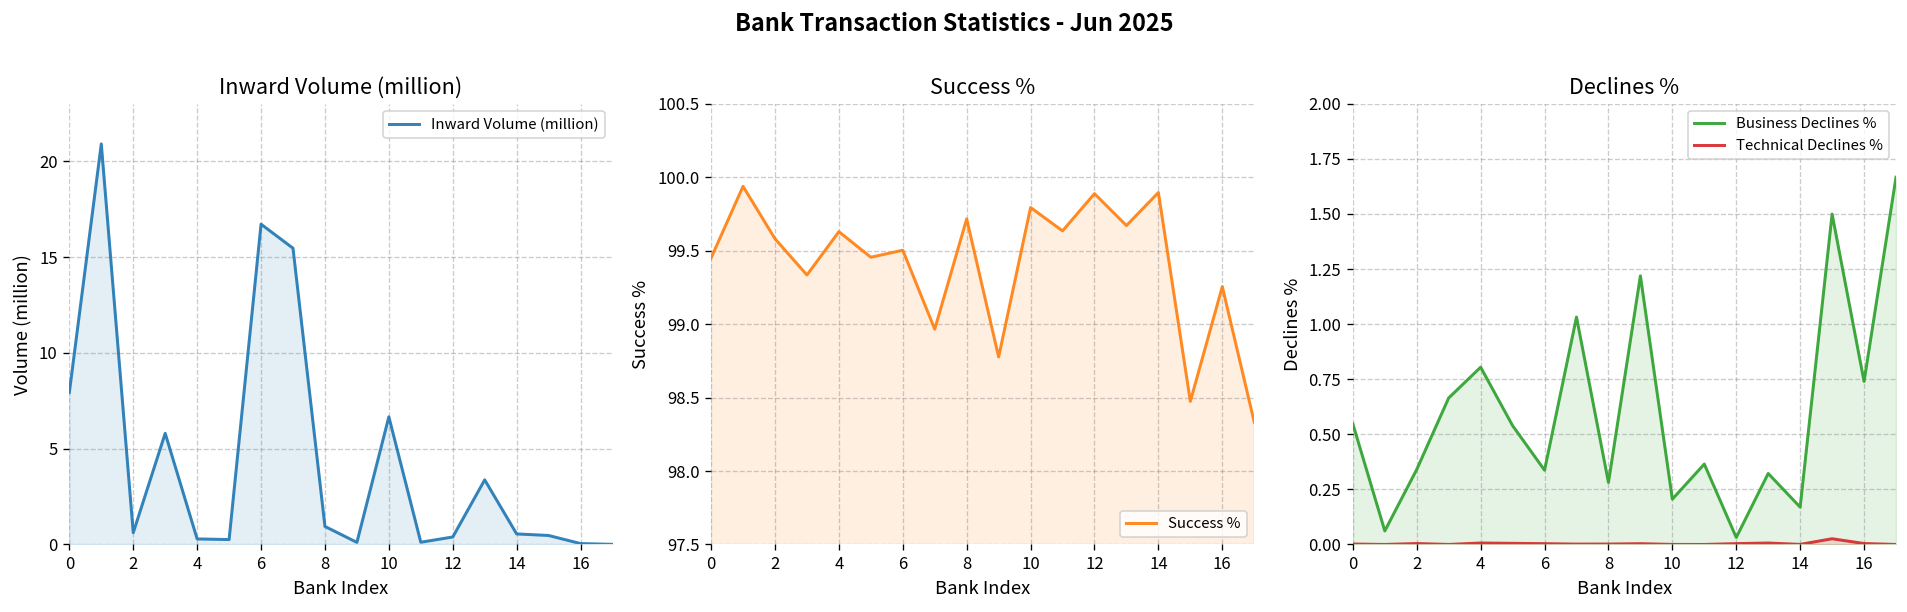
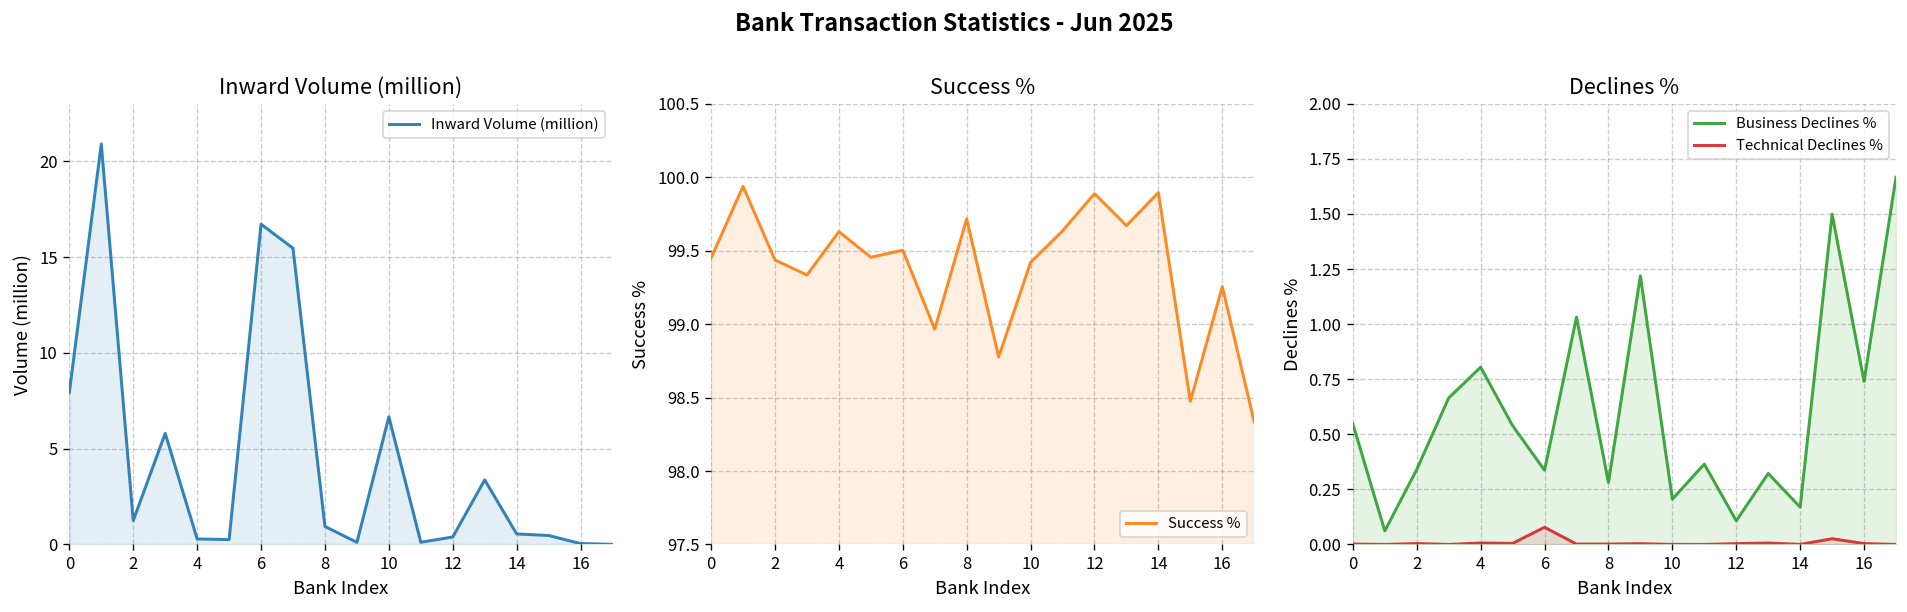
  {
    "Inward Volume (million)": {
      "0": 7.9,
-     "2": 0.6,
+     "2": 1.2,
      "4": 0.3,
      "6": 16.7,
      "8": 0.9,
      "10": 6.7,
      "12": 0.4,
      "14": 0.6,
      "16": 0.0
    },
    "Success %": {
      "0": 99.45,
-     "2": 99.58,
+     "2": 99.44,
      "4": 99.63,
      "6": 99.50,
      "8": 99.72,
-     "10": 99.79,
+     "10": 99.42,
      "12": 99.89,
      "14": 99.90,
      "16": 99.26
    },
    "Declines %": {
      "Business Declines %": {
        "0": 0.55,
        "2": 0.34,
        "4": 0.80,
        "6": 0.34,
        "8": 0.28,
        "10": 0.21,
-       "12": 0.03,
+       "12": 0.11,
        "14": 0.17,
        "16": 0.74
      },
      "Technical Declines %": {
        "0": 0.00,
        "2": 0.00,
        "4": 0.01,
-       "6": 0.00,
+       "6": 0.08,
        "8": 0.00,
        "10": 0.00,
        "12": 0.00,
        "14": 0.00,
        "16": 0.00
      }
    }
  }
